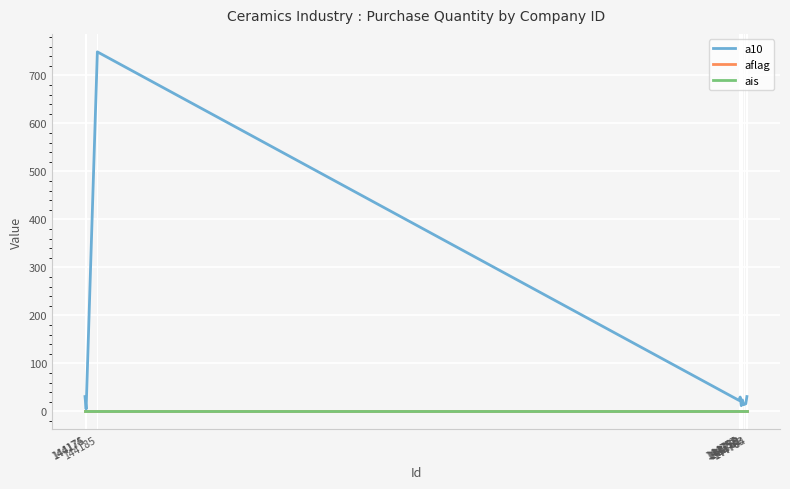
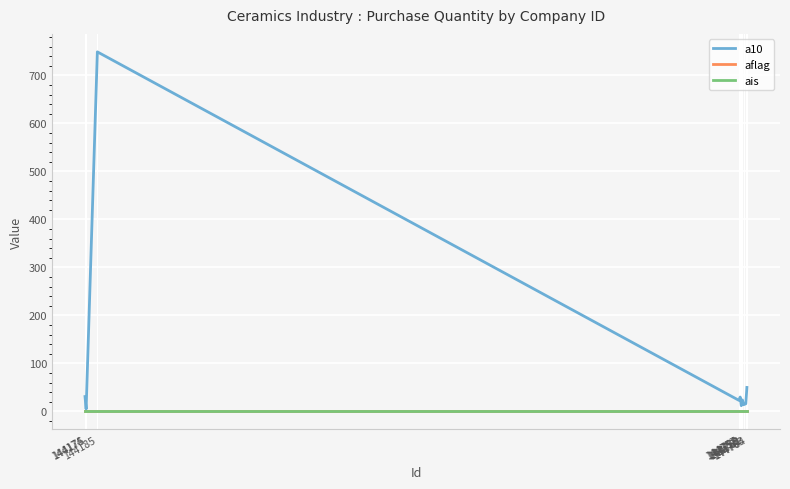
  {
    "a10": {
      "144174": 30,
      "144185": 750,
      "144757": 20,
      "144758": 30,
      "144759": 10,
      "144760": 20,
      "144761": 10,
      "144763": 20,
-     "144764": 30
+     "144764": 50
    },
    "ais": {
      "144174": 0,
      "144185": 0,
      "144757": 0,
      "144758": 0,
      "144759": 0,
      "144760": 0,
      "144761": 0,
      "144763": 0,
      "144764": 0
    }
  }
